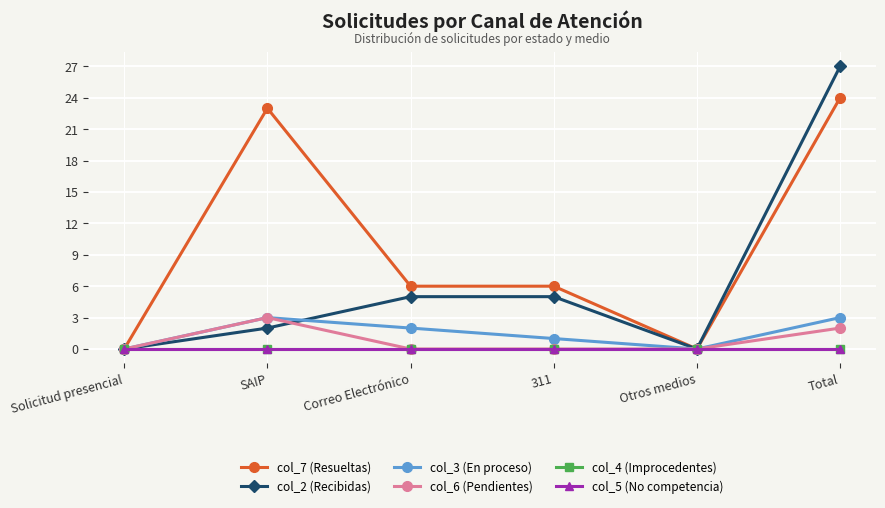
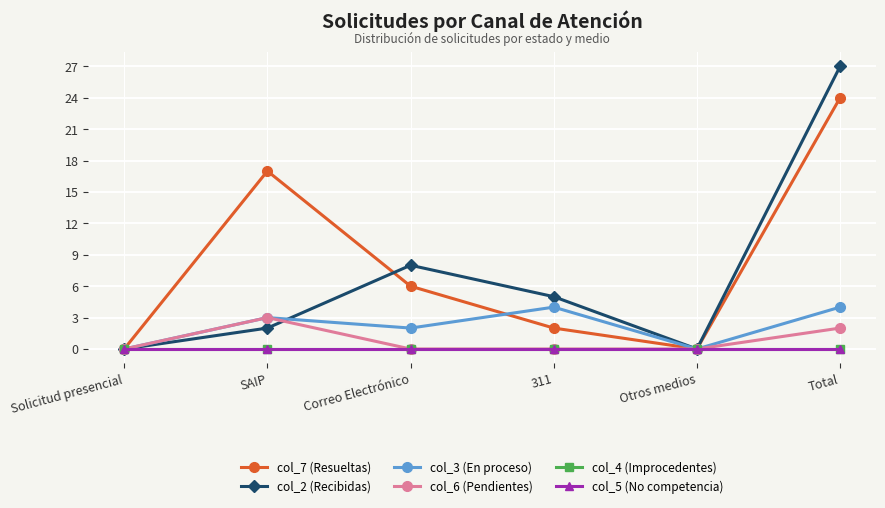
  {
    "col_7 (Resueltas)": {
-     "SAIP": 23,
+     "SAIP": 17,
      "Correo Electrónico": 6,
-     "311": 6,
+     "311": 2,
      "Total": 24
    },
    "col_2 (Recibidas)": {
      "SAIP": 2,
-     "Correo Electrónico": 5,
+     "Correo Electrónico": 8,
      "311": 5,
      "Total": 27
    },
    "col_3 (En proceso)": {
      "Correo Electrónico": 2,
-     "311": 1,
-     "Total": 3
+     "311": 4,
+     "Total": 4
    },
    "col_6 (Pendientes)": {
      "Total": 2
    },
    "col_5 (No competencia)": {
      "SAIP": 0,
      "Total": 0
    }
  }
